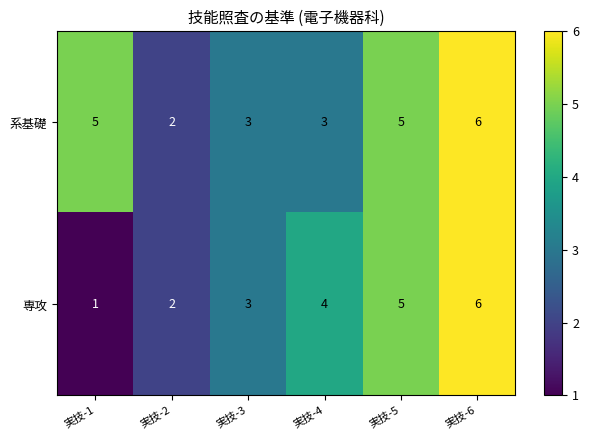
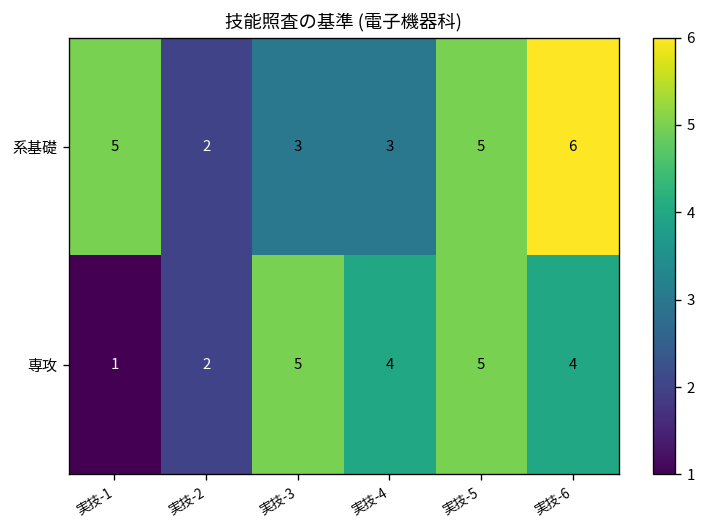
  {
    "系基礎": {
      "実技-1": 5,
      "実技-2": 2,
      "実技-3": 3,
      "実技-4": 3,
      "実技-5": 5,
      "実技-6": 6
    },
    "専攻": {
      "実技-1": 1,
      "実技-2": 2,
-     "実技-3": 3,
+     "実技-3": 5,
      "実技-4": 4,
      "実技-5": 5,
-     "実技-6": 6
+     "実技-6": 4
    }
  }
